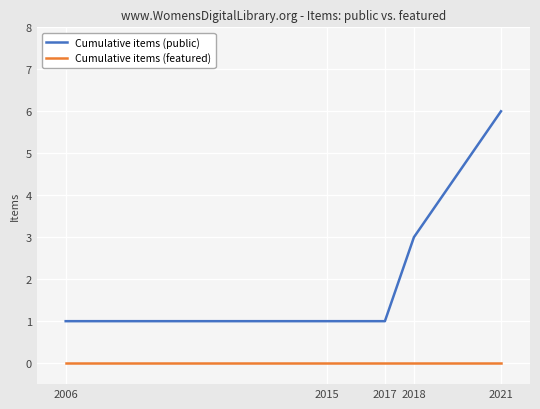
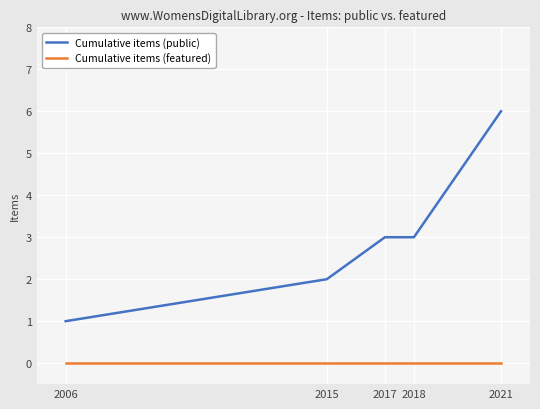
  {
    "Cumulative items (public)": {
      "2006": 1,
-     "2015": 1,
-     "2017": 1,
+     "2015": 2,
+     "2017": 3,
      "2018": 3,
      "2021": 6
    },
    "Cumulative items (featured)": {
      "2006": 0,
      "2015": 0,
      "2017": 0,
      "2018": 0,
      "2021": 0
    }
  }
